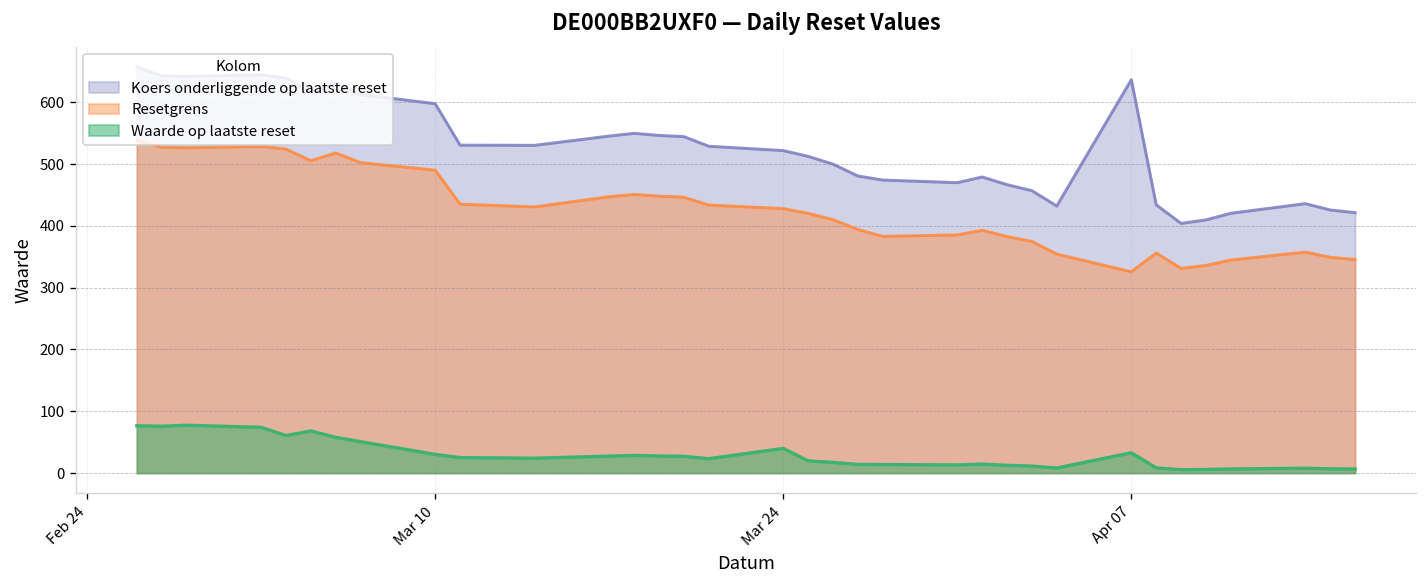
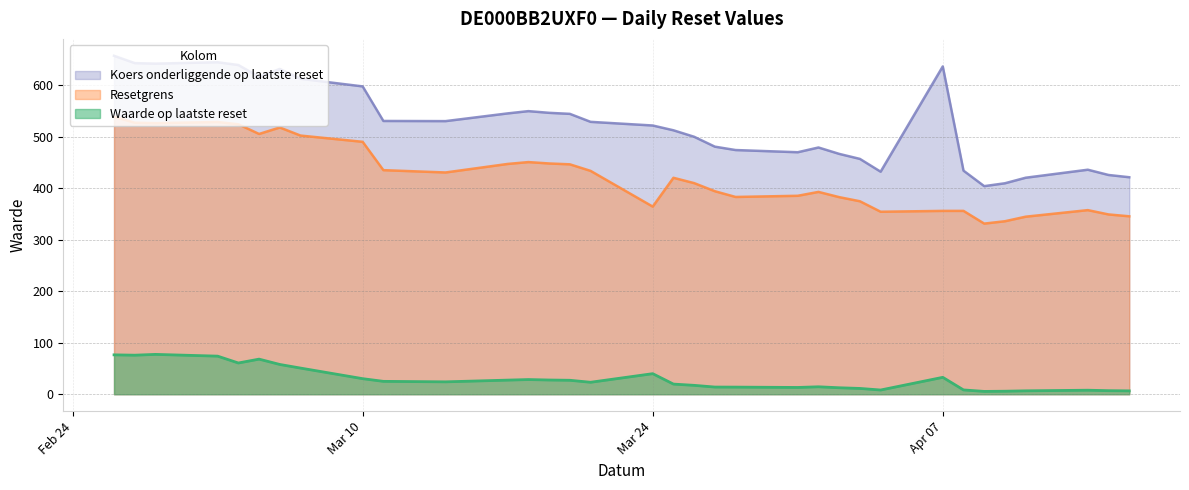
  {
    "Koers onderliggende op laatste reset": {
      "Mar 10": 600,
      "Mar 24": 520,
      "Apr 07": 640
    },
    "Resetgrens": {
      "Mar 10": 490,
-     "Mar 24": 430,
-     "Apr 07": 330
+     "Mar 24": 360,
+     "Apr 07": 360
    },
    "Waarde op laatste reset": {
      "Mar 10": 30,
      "Mar 24": 40,
      "Apr 07": 30
    }
  }
